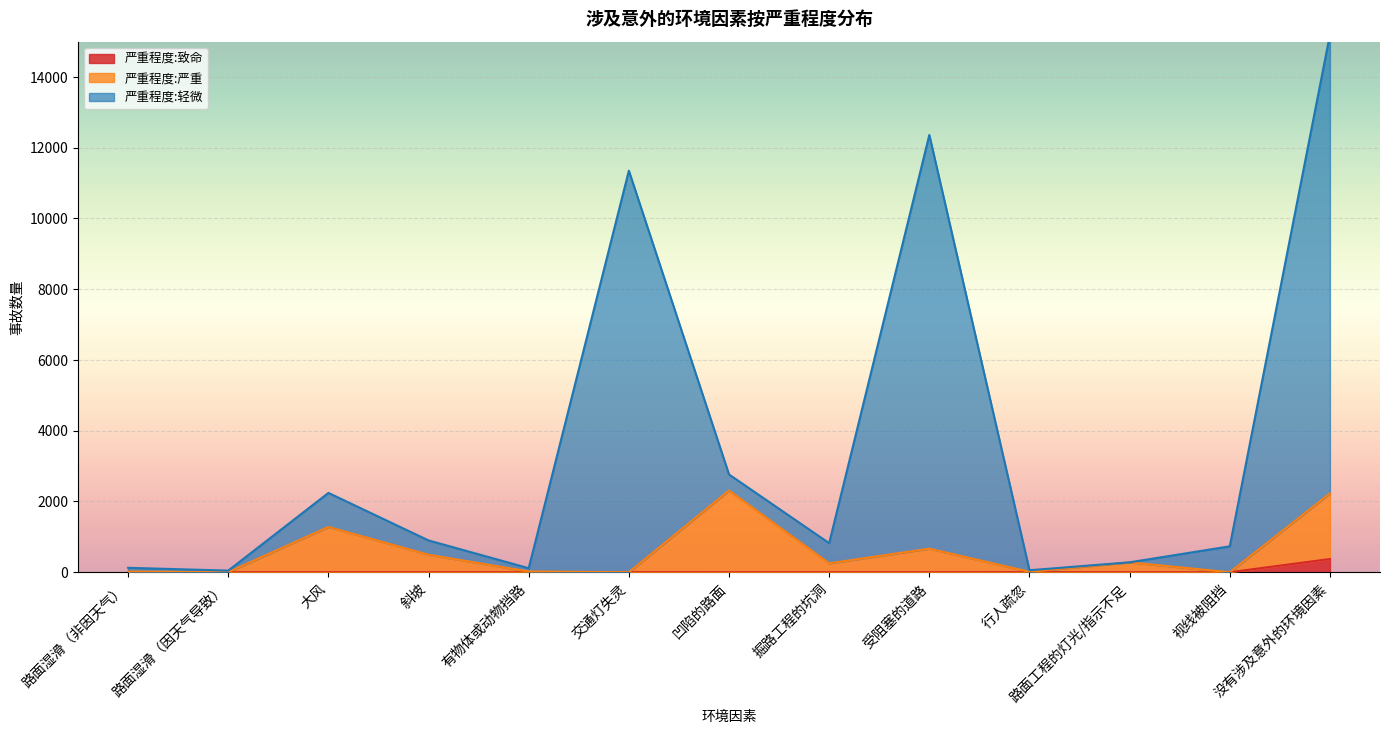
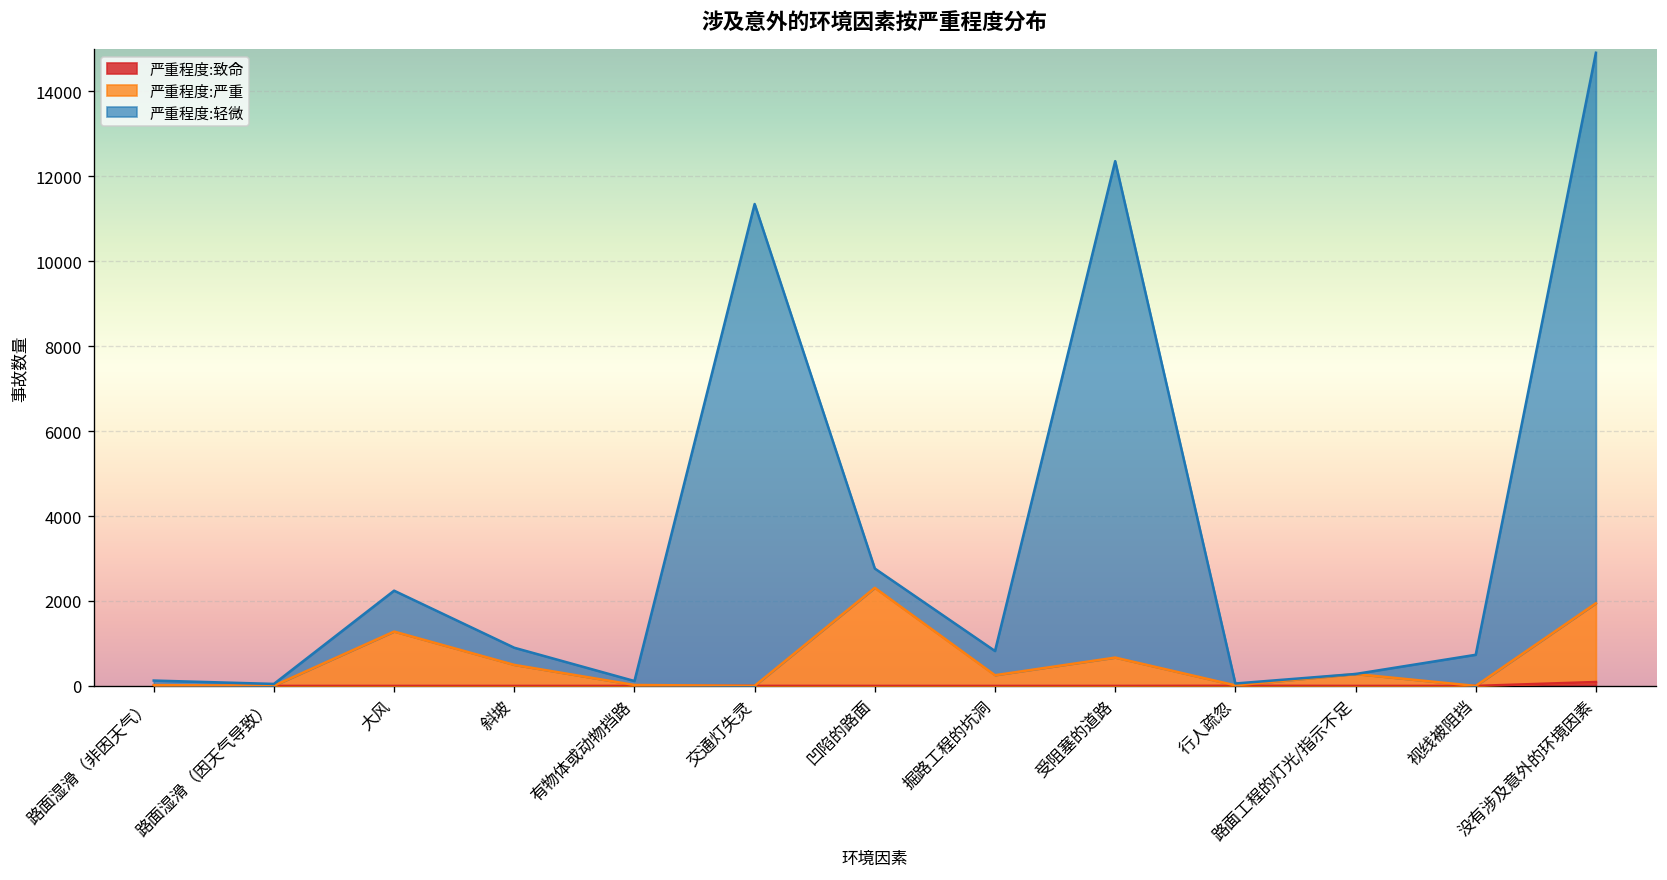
  {
    "严重程度:致命": {
      "大风": 0,
      "斜坡": 0,
      "凹陷的路面": 0,
      "掘路工程的坑洞": 0,
      "受阻塞的道路": 0,
      "路面工程的灯光/指示不足": 0,
-     "没有涉及意外的环境因素": 400
+     "没有涉及意外的环境因素": 100
    },
    "严重程度:严重": {
      "大风": 1300,
      "斜坡": 500,
      "凹陷的路面": 2300,
      "掘路工程的坑洞": 300,
      "受阻塞的道路": 700,
      "没有涉及意外的环境因素": 1900
    },
    "严重程度:轻微": {
      "路面湿滑（非因天气）": 100,
      "大风": 1000,
      "斜坡": 400,
      "有物体或动物挡路": 100,
      "交通灯失灵": 11300,
      "凹陷的路面": 500,
      "掘路工程的坑洞": 600,
      "受阻塞的道路": 11700,
      "视线被阻挡": 700
    }
  }
